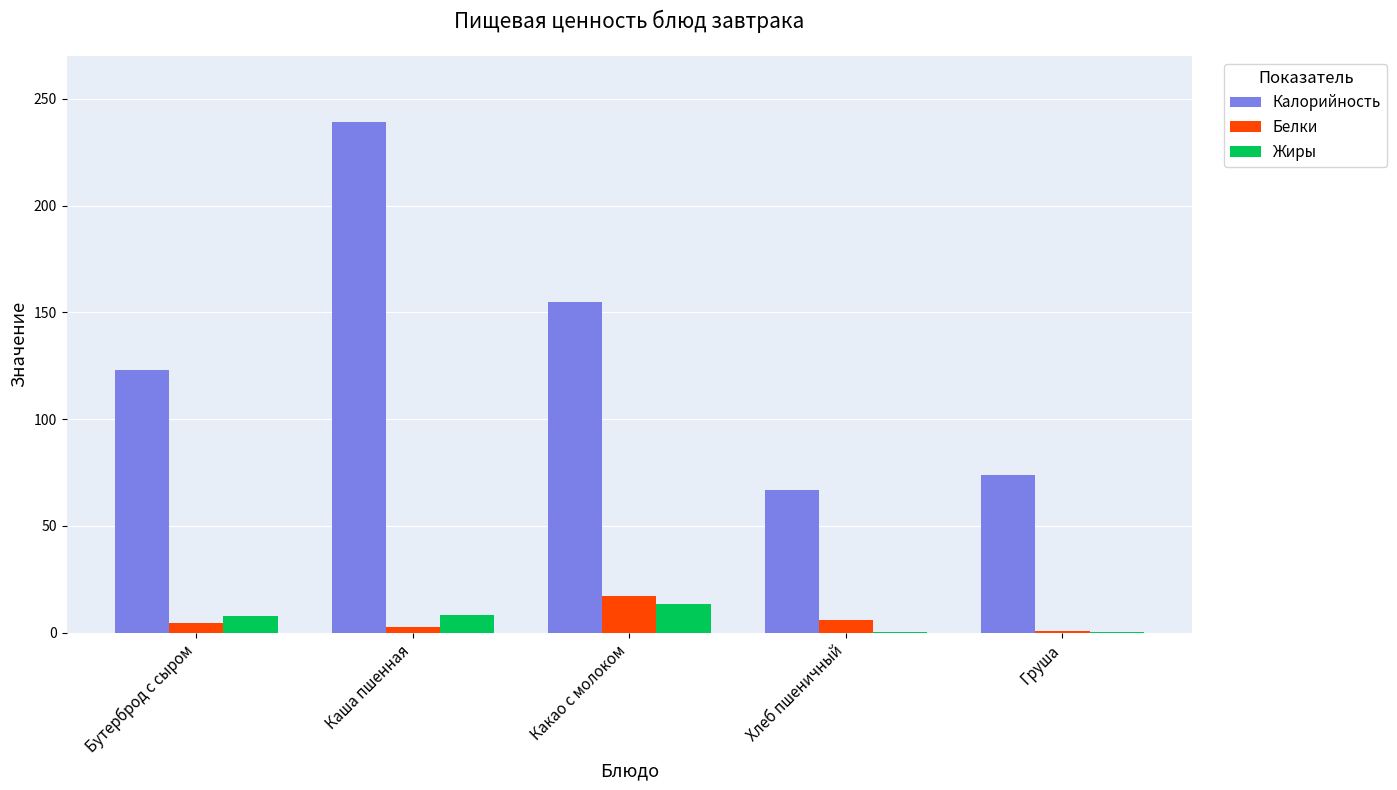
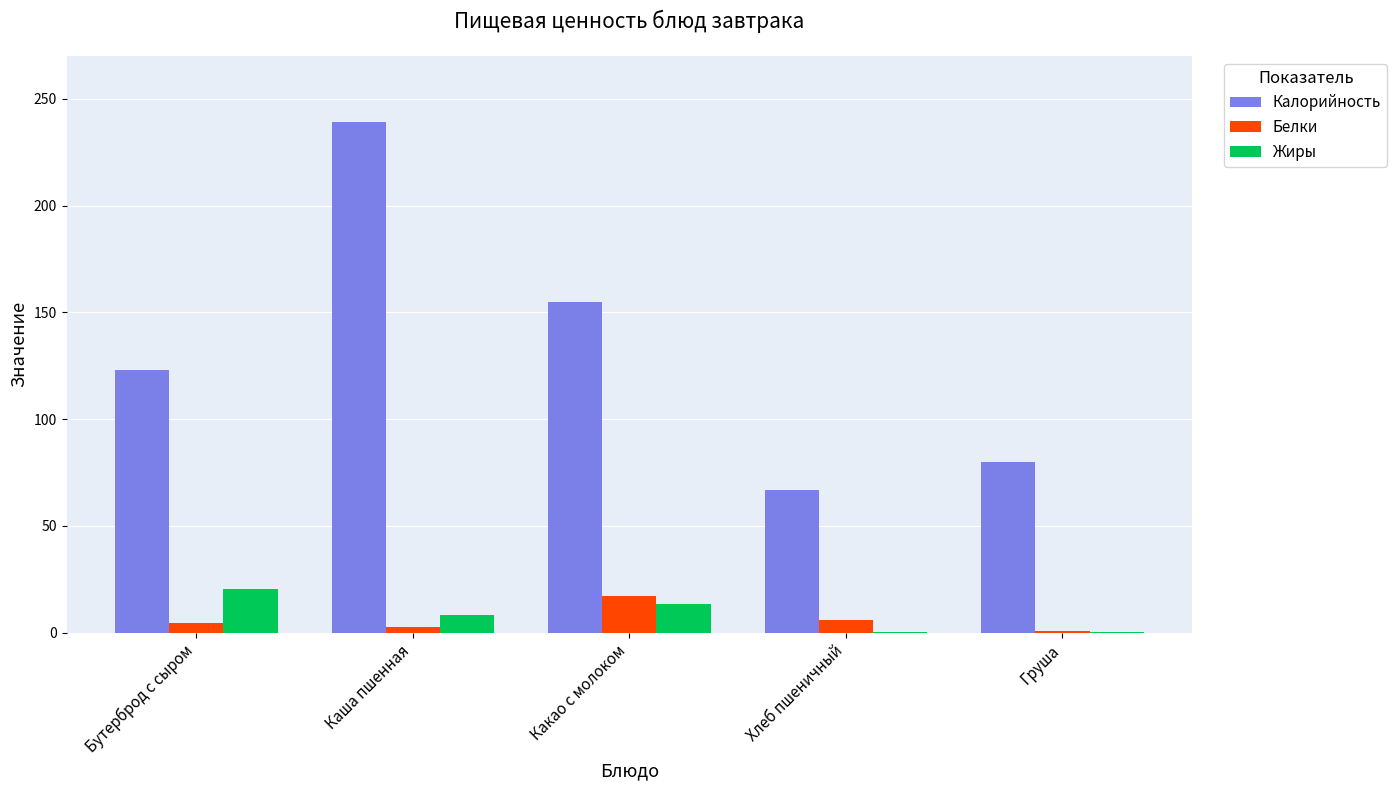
  {
    "Калорийность": {
      "Бутерброд с сыром": 123,
      "Каша пшенная": 239,
      "Какао с молоком": 155,
      "Хлеб пшеничный": 67,
-     "Груша": 74
+     "Груша": 80
    },
    "Белки": {
      "Бутерброд с сыром": 5,
      "Каша пшенная": 2,
      "Какао с молоком": 17,
      "Хлеб пшеничный": 6
    },
    "Жиры": {
-     "Бутерброд с сыром": 8,
+     "Бутерброд с сыром": 20,
      "Каша пшенная": 8,
      "Какао с молоком": 14
    }
  }
